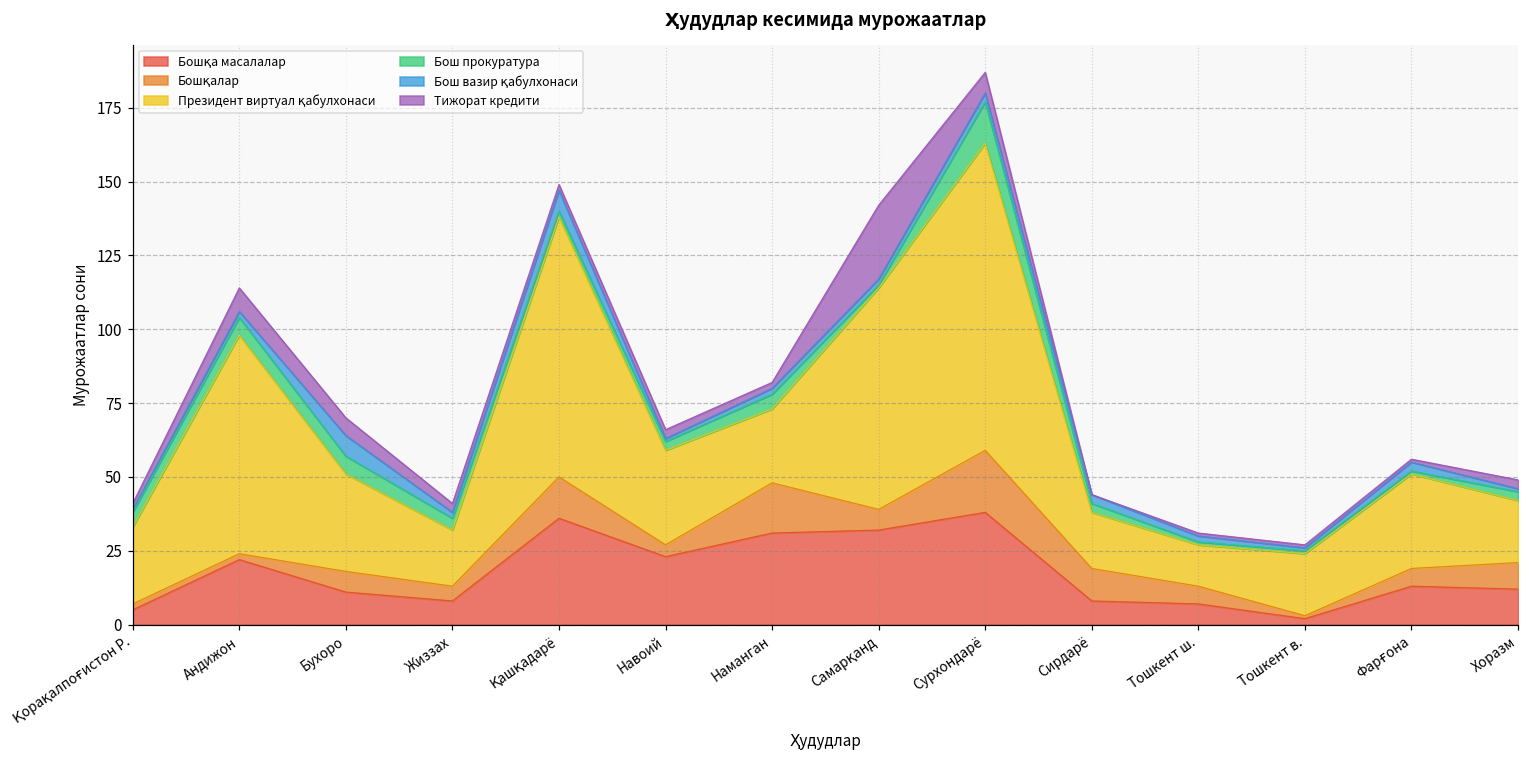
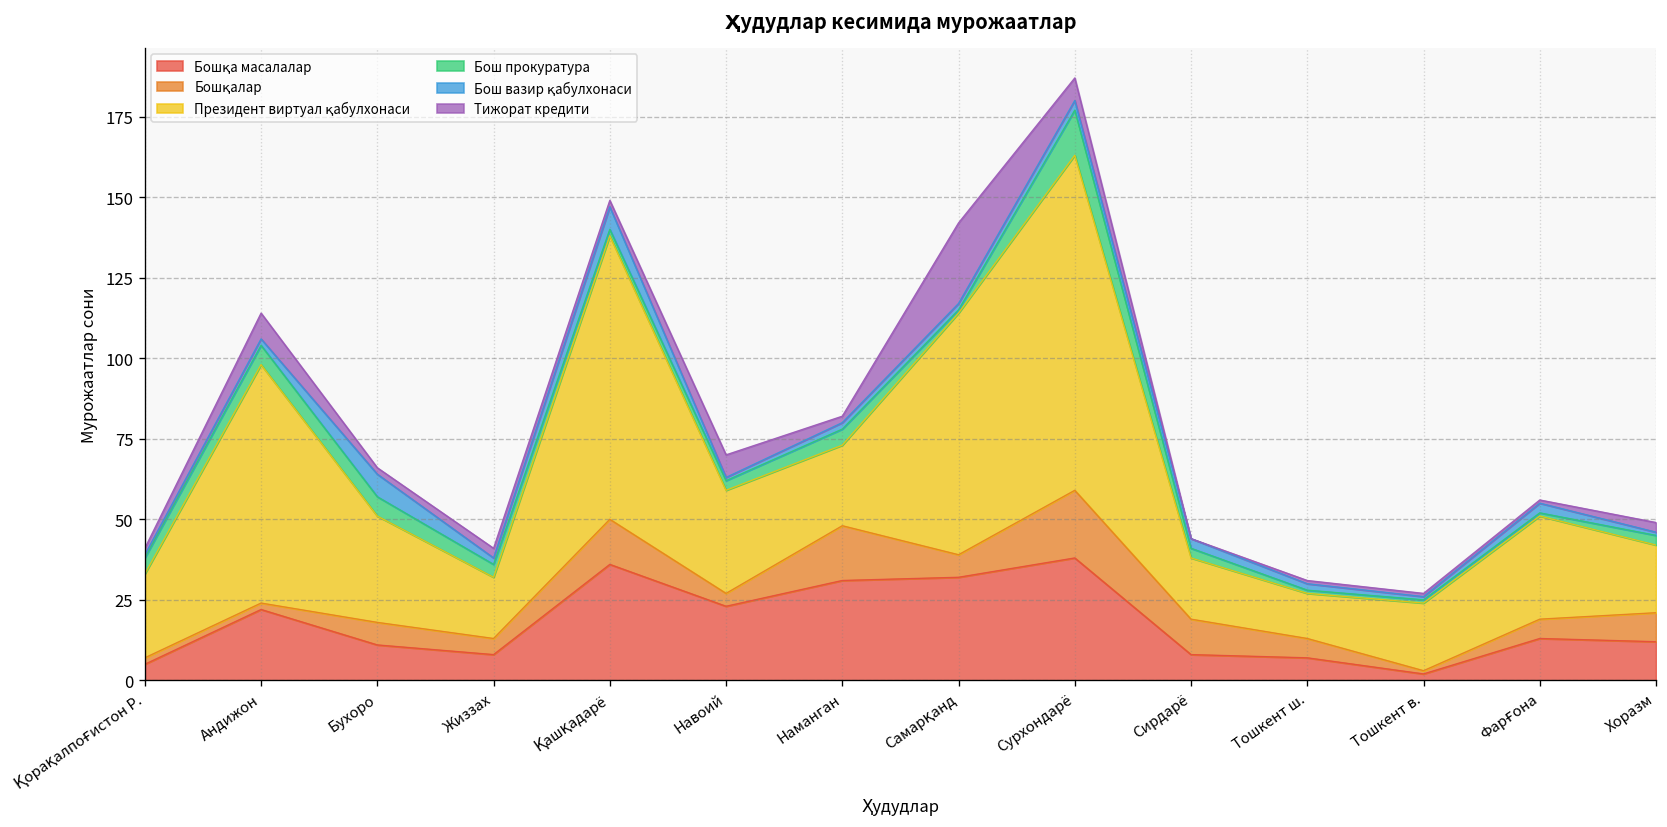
  {
    "Президент виртуал қабулхонаси": {
      "Қорақалпоғистон Р.": 26,
      "Андижон": 74,
      "Бухоро": 33,
      "Жиззах": 19,
      "Қашқадарё": 88,
      "Навоий": 32,
      "Наманган": 25,
      "Самарқанд": 75,
      "Сурхондарё": 104,
      "Сирдарё": 19,
      "Тошкент ш.": 14,
      "Тошкент в.": 21,
      "Фарғона": 32,
      "Хоразм": 21
    },
    "Бош прокуратура": {
      "Қорақалпоғистон Р.": 5,
      "Андижон": 6,
      "Бухоро": 6,
      "Жиззах": 4,
      "Қашқадарё": 2,
      "Навоий": 3,
      "Наманган": 5,
      "Самарқанд": 1,
      "Сурхондарё": 14,
      "Сирдарё": 3,
      "Тошкент ш.": 1,
      "Тошкент в.": 1,
      "Фарғона": 1,
      "Хоразм": 3
    },
    "Бош вазир қабулхонаси": {
      "Қорақалпоғистон Р.": 1,
      "Андижон": 2,
      "Бухоро": 7,
      "Жиззах": 2,
      "Қашқадарё": 7,
      "Навоий": 1,
      "Наманган": 2,
      "Самарқанд": 2,
      "Сурхондарё": 3,
      "Тошкент ш.": 2,
      "Тошкент в.": 1,
      "Фарғона": 3,
      "Хоразм": 1
    },
    "Тижорат кредити": {
      "Қорақалпоғистон Р.": 2,
      "Андижон": 8,
-     "Бухоро": 6,
+     "Бухоро": 2,
      "Жиззах": 3,
      "Қашқадарё": 2,
-     "Навоий": 3,
+     "Навоий": 7,
      "Наманган": 2,
      "Самарқанд": 25,
      "Сурхондарё": 7,
      "Тошкент ш.": 1,
      "Тошкент в.": 1,
      "Фарғона": 1,
      "Хоразм": 3
    }
  }
